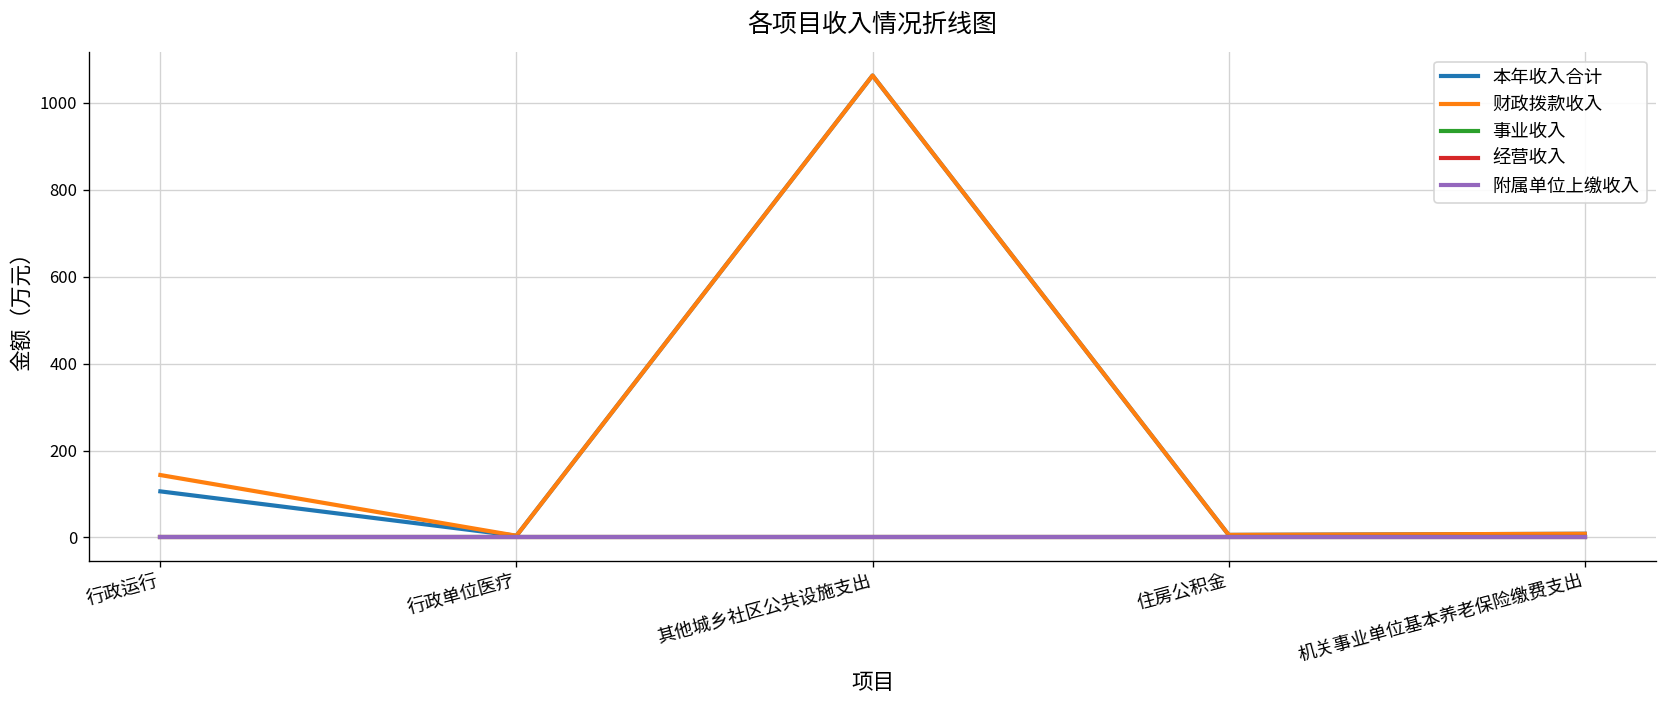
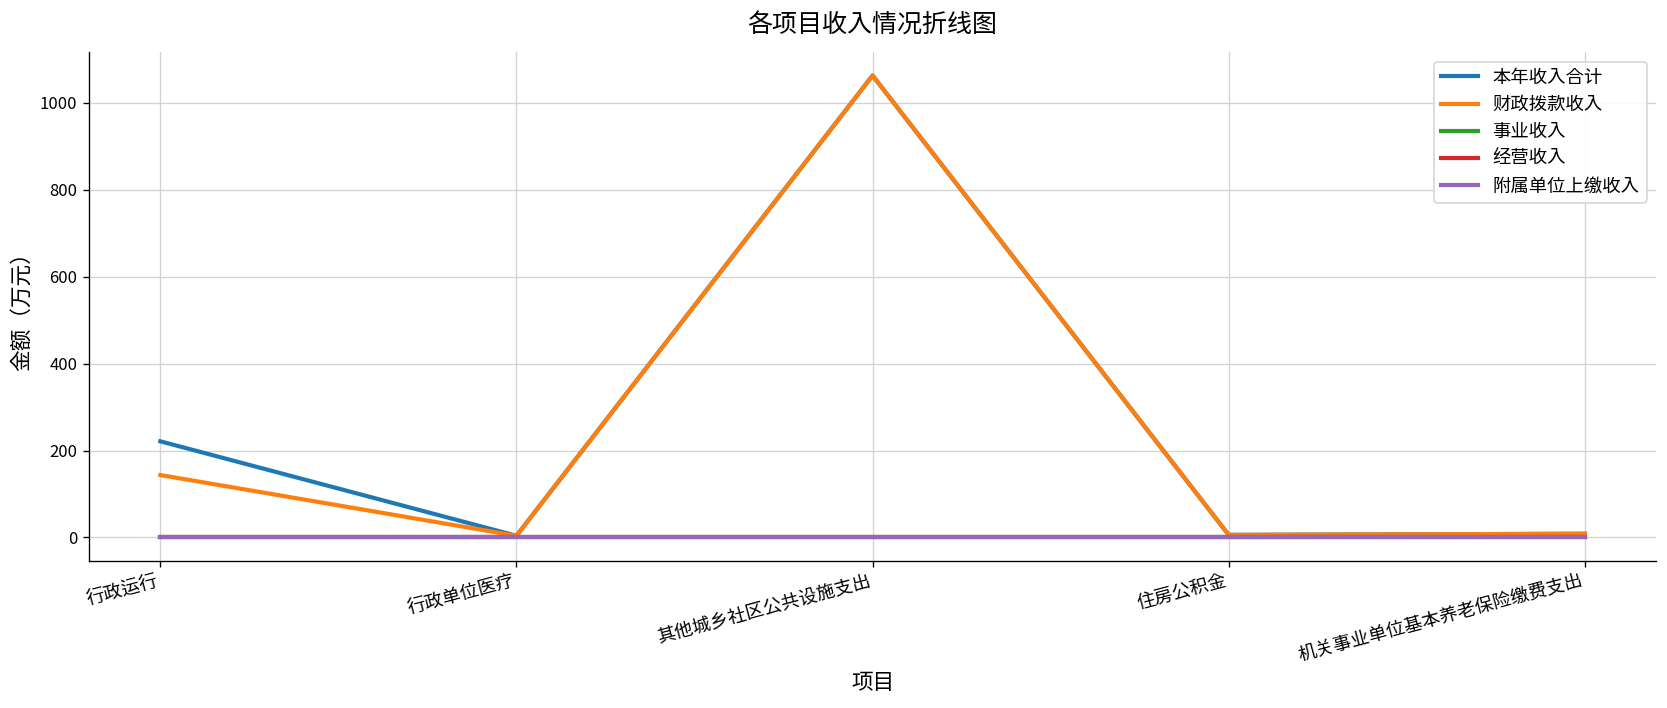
  {
    "本年收入合计": {
-     "行政运行": 110
+     "行政运行": 220
    },
    "财政拨款收入": {
      "行政运行": 140
    },
    "附属单位上缴收入": {
      "行政运行": 0,
      "其他城乡社区公共设施支出": 0,
      "机关事业单位基本养老保险缴费支出": 0
    }
  }
